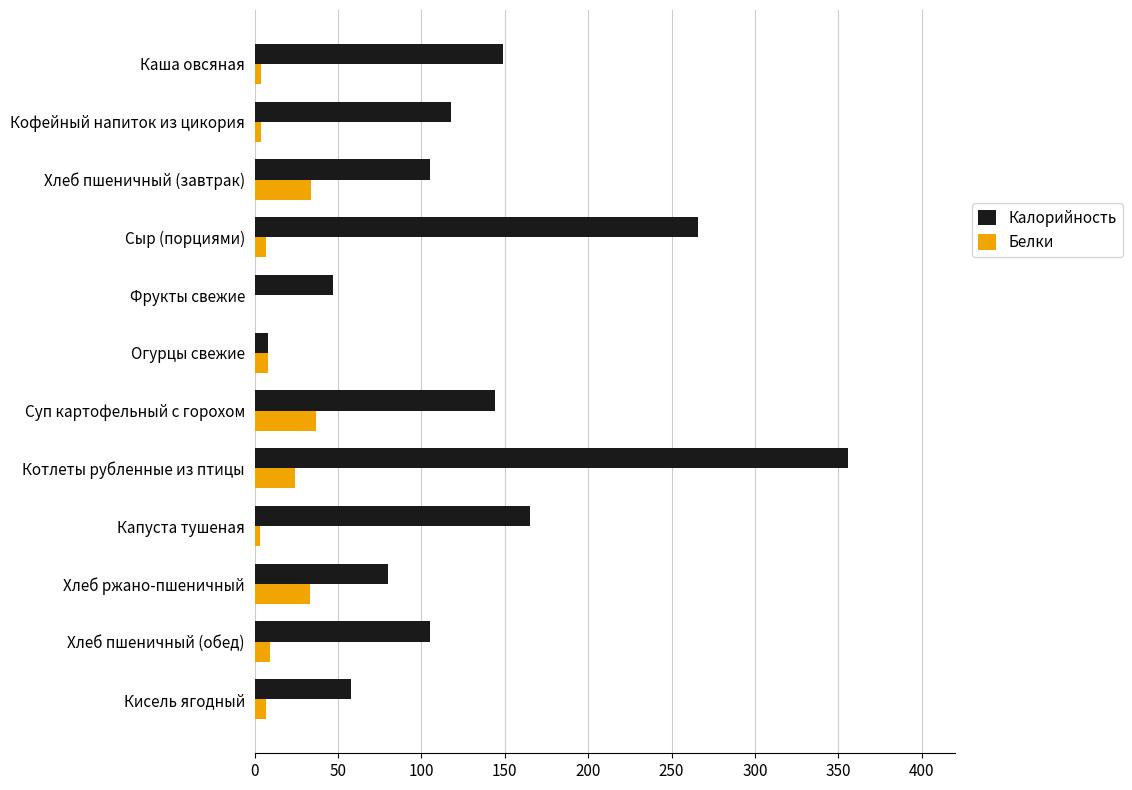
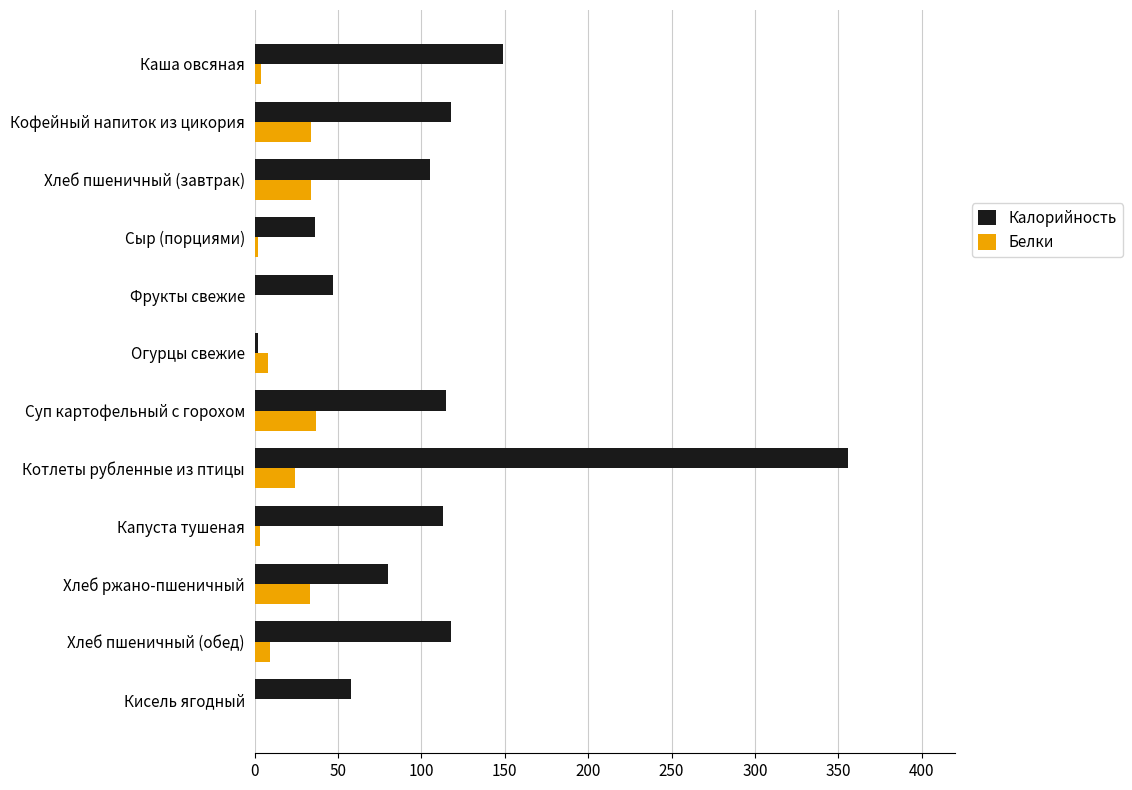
  {
    "Калорийность": {
      "Каша овсяная": 149,
      "Кофейный напиток из цикория": 118,
      "Хлеб пшеничный (завтрак)": 105,
-     "Сыр (порциями)": 266,
+     "Сыр (порциями)": 36,
      "Фрукты свежие": 47,
-     "Огурцы свежие": 8,
-     "Суп картофельный с горохом": 144,
+     "Огурцы свежие": 2,
+     "Суп картофельный с горохом": 115,
      "Котлеты рубленные из птицы": 356,
-     "Капуста тушеная": 165,
+     "Капуста тушеная": 113,
      "Хлеб ржано-пшеничный": 80,
-     "Хлеб пшеничный (обед)": 105,
+     "Хлеб пшеничный (обед)": 118,
      "Кисель ягодный": 58
    },
    "Белки": {
      "Каша овсяная": 4,
-     "Кофейный напиток из цикория": 4,
+     "Кофейный напиток из цикория": 34,
      "Хлеб пшеничный (завтрак)": 34,
-     "Сыр (порциями)": 7,
+     "Сыр (порциями)": 2,
      "Фрукты свежие": 0,
      "Огурцы свежие": 8,
      "Суп картофельный с горохом": 37,
      "Котлеты рубленные из птицы": 24,
      "Капуста тушеная": 3,
      "Хлеб ржано-пшеничный": 33,
      "Хлеб пшеничный (обед)": 9,
-     "Кисель ягодный": 7
+     "Кисель ягодный": 0
    }
  }
